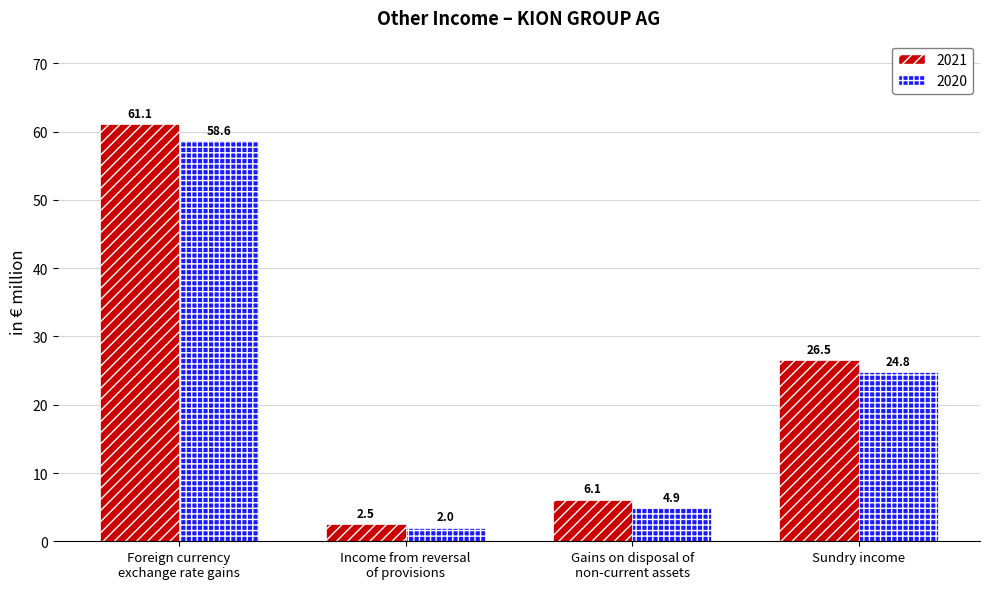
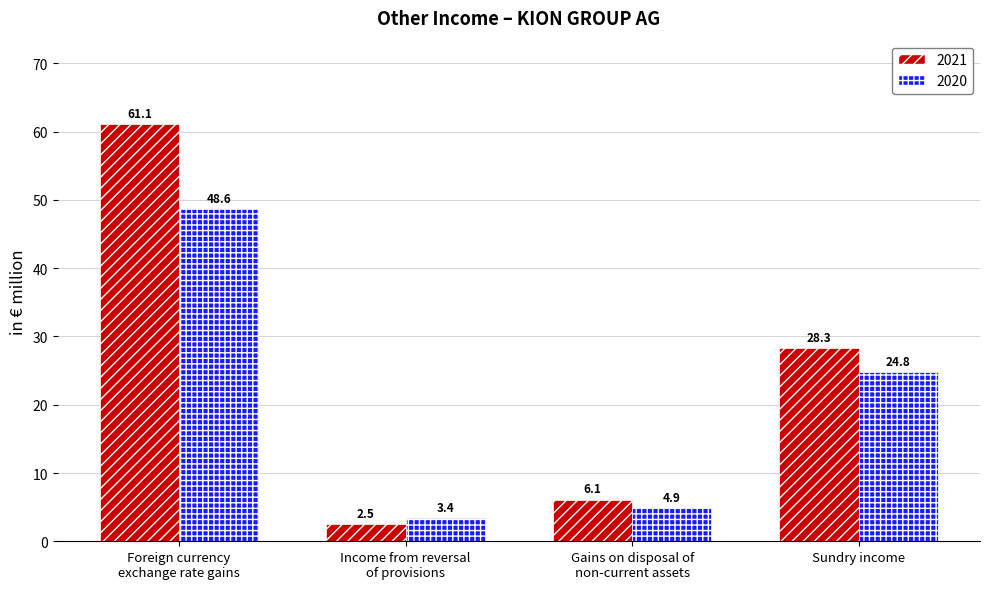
  {
    "2021": {
      "Foreign currency exchange rate gains": 61.1,
      "Income from reversal of provisions": 2.5,
      "Gains on disposal of non-current assets": 6.1,
-     "Sundry income": 26.5
+     "Sundry income": 28.3
    },
    "2020": {
-     "Foreign currency exchange rate gains": 58.6,
-     "Income from reversal of provisions": 2.0,
+     "Foreign currency exchange rate gains": 48.6,
+     "Income from reversal of provisions": 3.4,
      "Gains on disposal of non-current assets": 4.9,
      "Sundry income": 24.8
    }
  }
